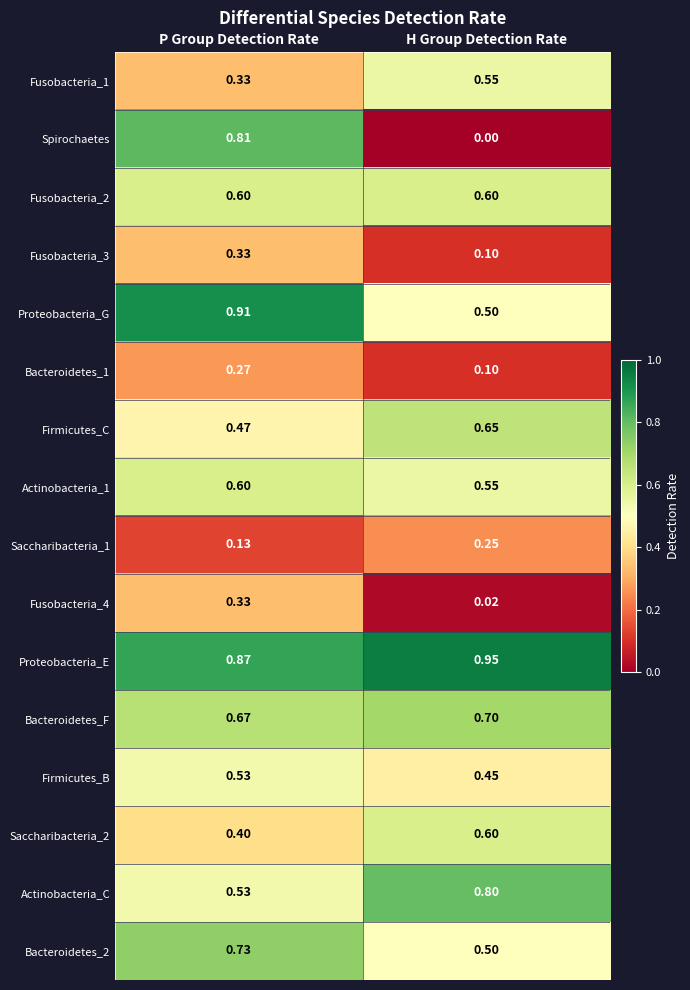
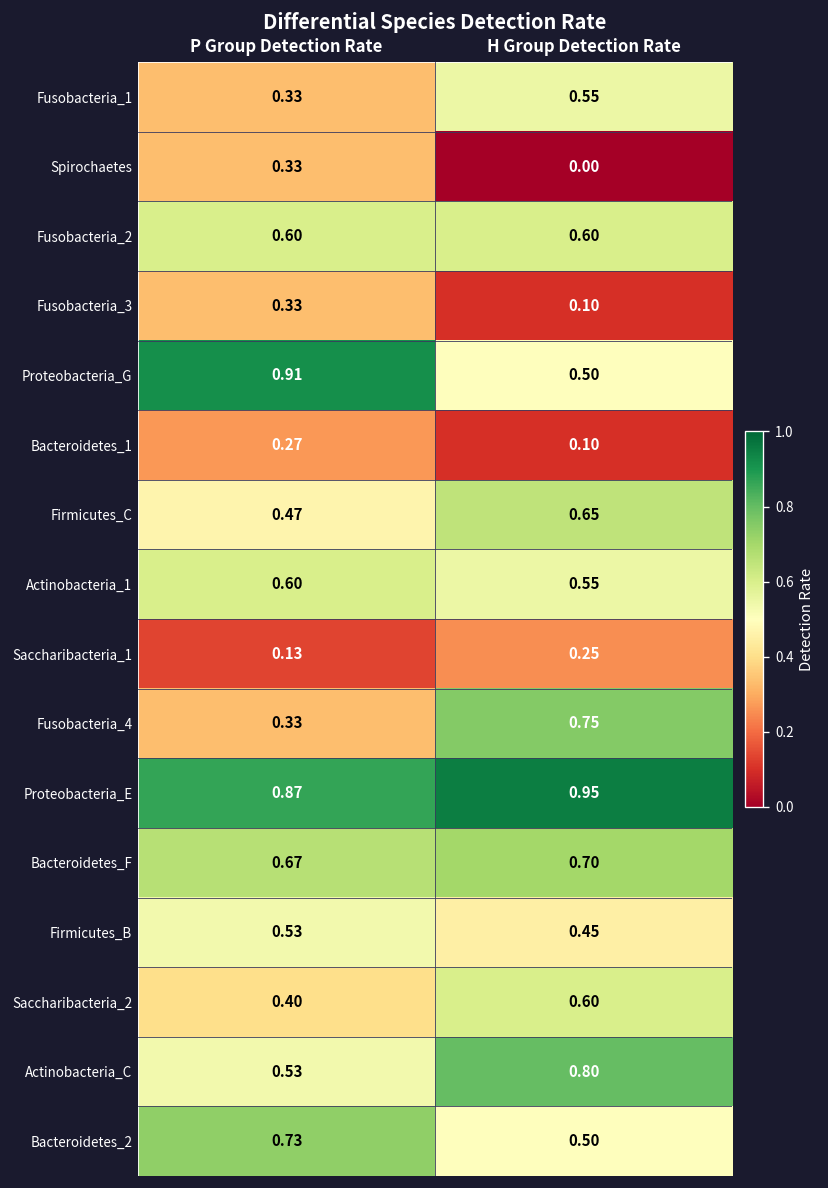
  {
    "Fusobacteria_1": {
      "P Group Detection Rate": 0.33,
      "H Group Detection Rate": 0.55
    },
    "Spirochaetes": {
-     "P Group Detection Rate": 0.81,
+     "P Group Detection Rate": 0.33,
      "H Group Detection Rate": 0.00
    },
    "Fusobacteria_2": {
      "P Group Detection Rate": 0.60,
      "H Group Detection Rate": 0.60
    },
    "Fusobacteria_3": {
      "P Group Detection Rate": 0.33,
      "H Group Detection Rate": 0.10
    },
    "Proteobacteria_G": {
      "P Group Detection Rate": 0.91,
      "H Group Detection Rate": 0.50
    },
    "Bacteroidetes_1": {
      "P Group Detection Rate": 0.27,
      "H Group Detection Rate": 0.10
    },
    "Firmicutes_C": {
      "P Group Detection Rate": 0.47,
      "H Group Detection Rate": 0.65
    },
    "Actinobacteria_1": {
      "P Group Detection Rate": 0.60,
      "H Group Detection Rate": 0.55
    },
    "Saccharibacteria_1": {
      "P Group Detection Rate": 0.13,
      "H Group Detection Rate": 0.25
    },
    "Fusobacteria_4": {
      "P Group Detection Rate": 0.33,
-     "H Group Detection Rate": 0.02
+     "H Group Detection Rate": 0.75
    },
    "Proteobacteria_E": {
      "P Group Detection Rate": 0.87,
      "H Group Detection Rate": 0.95
    },
    "Bacteroidetes_F": {
      "P Group Detection Rate": 0.67,
      "H Group Detection Rate": 0.70
    },
    "Firmicutes_B": {
      "P Group Detection Rate": 0.53,
      "H Group Detection Rate": 0.45
    },
    "Saccharibacteria_2": {
      "P Group Detection Rate": 0.40,
      "H Group Detection Rate": 0.60
    },
    "Actinobacteria_C": {
      "P Group Detection Rate": 0.53,
      "H Group Detection Rate": 0.80
    },
    "Bacteroidetes_2": {
      "P Group Detection Rate": 0.73,
      "H Group Detection Rate": 0.50
    }
  }
